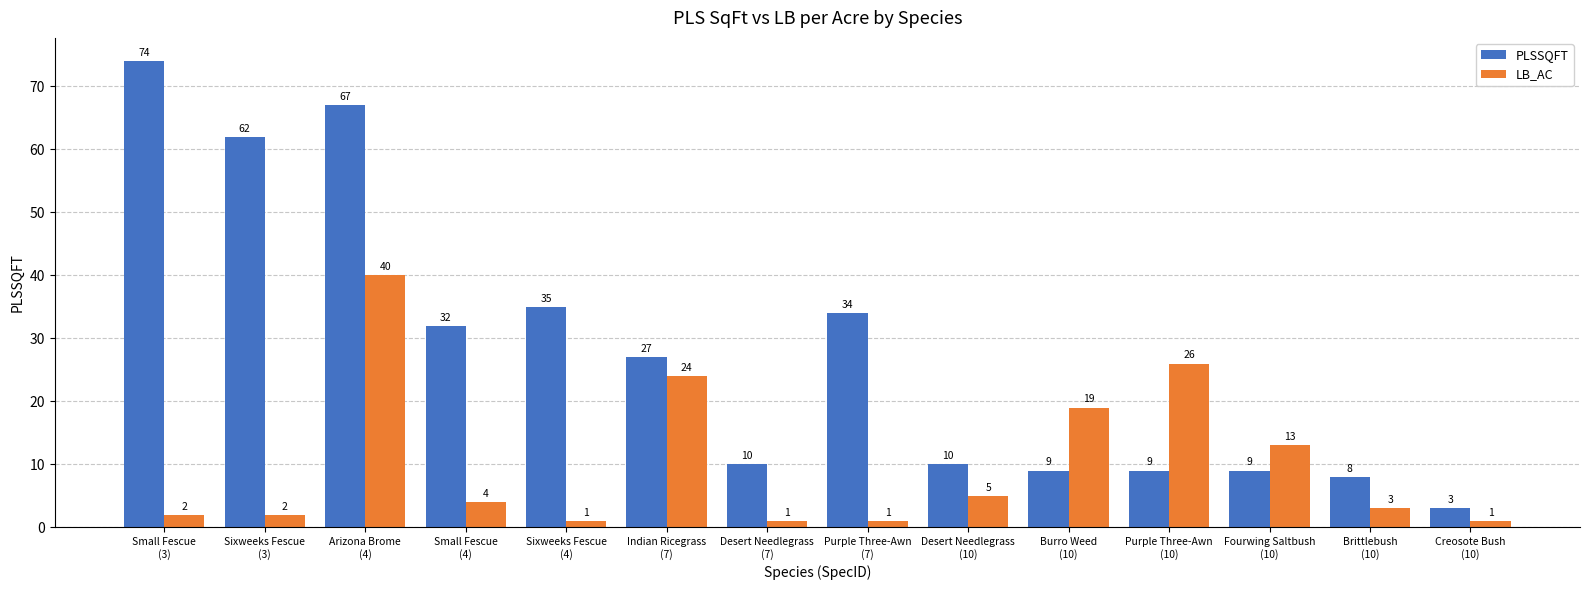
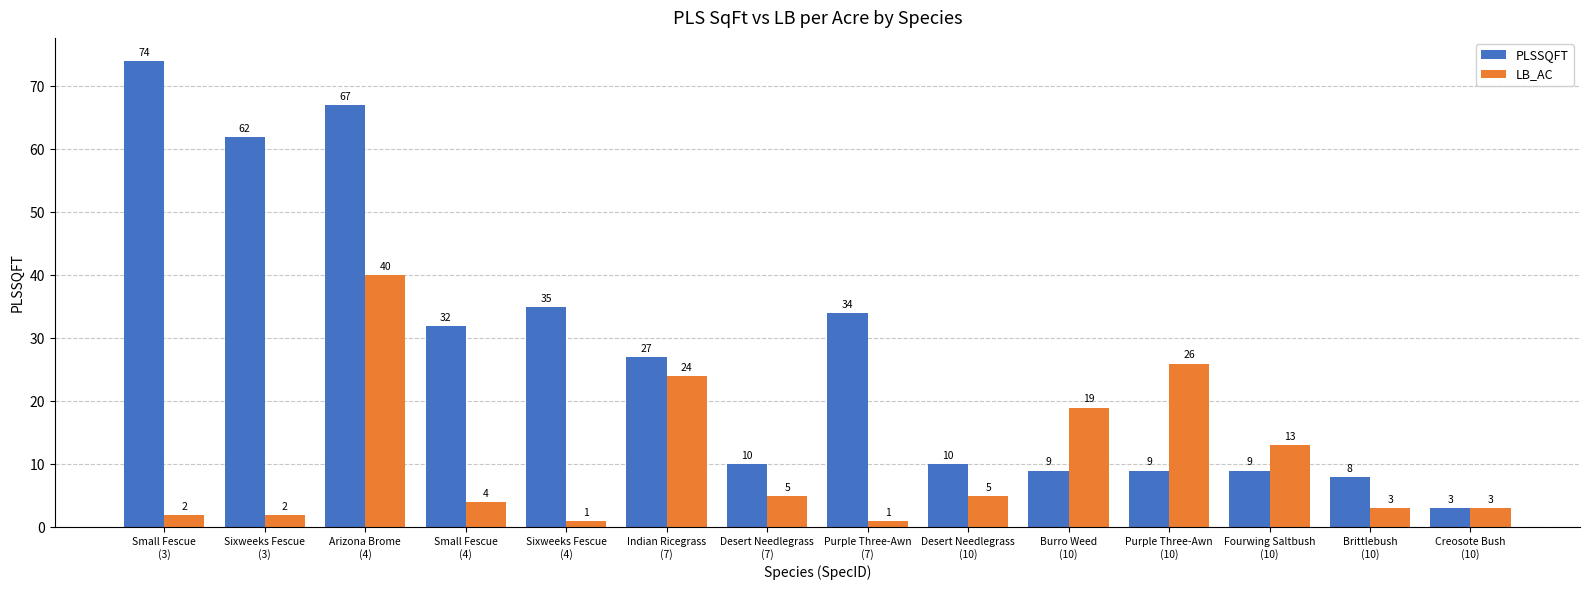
  {
    "PLSSQFT": {
      "Small Fescue (3)": 74,
      "Sixweeks Fescue (3)": 62,
      "Arizona Brome (4)": 67,
      "Small Fescue (4)": 32,
      "Sixweeks Fescue (4)": 35,
      "Indian Ricegrass (7)": 27,
      "Desert Needlegrass (7)": 10,
      "Purple Three-Awn (7)": 34,
      "Desert Needlegrass (10)": 10,
      "Burro Weed (10)": 9,
      "Purple Three-Awn (10)": 9,
      "Fourwing Saltbush (10)": 9,
      "Brittlebush (10)": 8,
      "Creosote Bush (10)": 3
    },
    "LB_AC": {
      "Small Fescue (3)": 2,
      "Sixweeks Fescue (3)": 2,
      "Arizona Brome (4)": 40,
      "Small Fescue (4)": 4,
      "Sixweeks Fescue (4)": 1,
      "Indian Ricegrass (7)": 24,
-     "Desert Needlegrass (7)": 1,
+     "Desert Needlegrass (7)": 5,
      "Purple Three-Awn (7)": 1,
      "Desert Needlegrass (10)": 5,
      "Burro Weed (10)": 19,
      "Purple Three-Awn (10)": 26,
      "Fourwing Saltbush (10)": 13,
      "Brittlebush (10)": 3,
-     "Creosote Bush (10)": 1
+     "Creosote Bush (10)": 3
    }
  }
